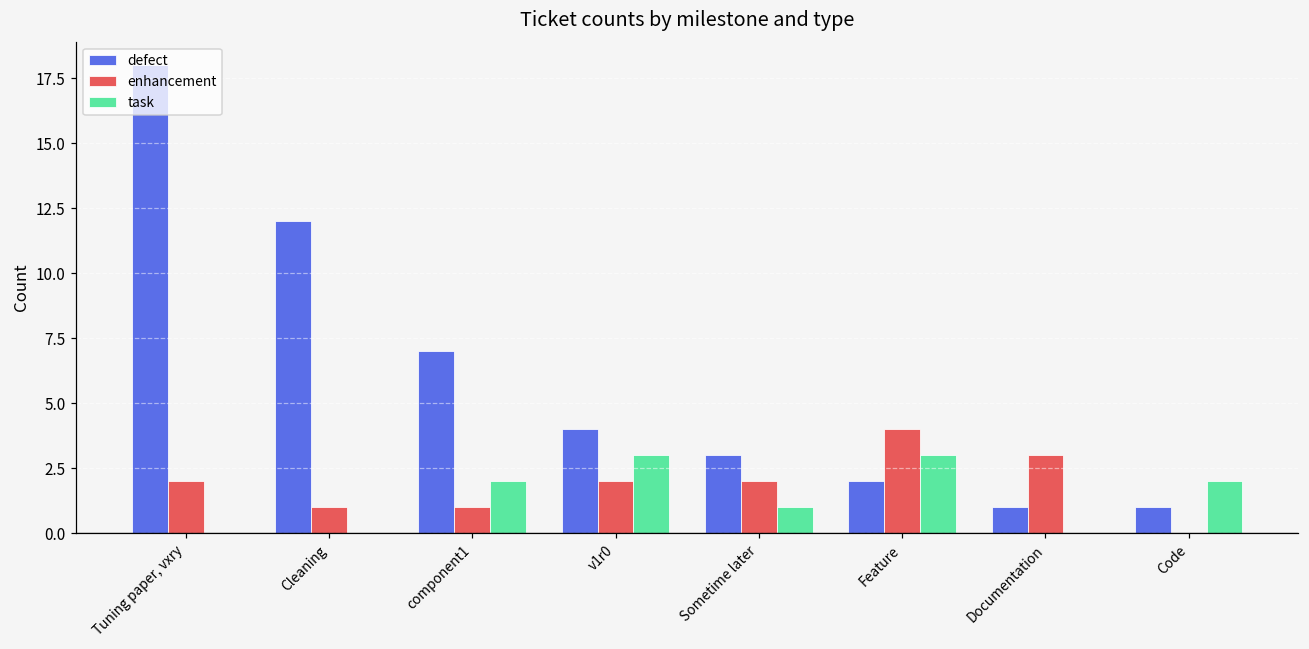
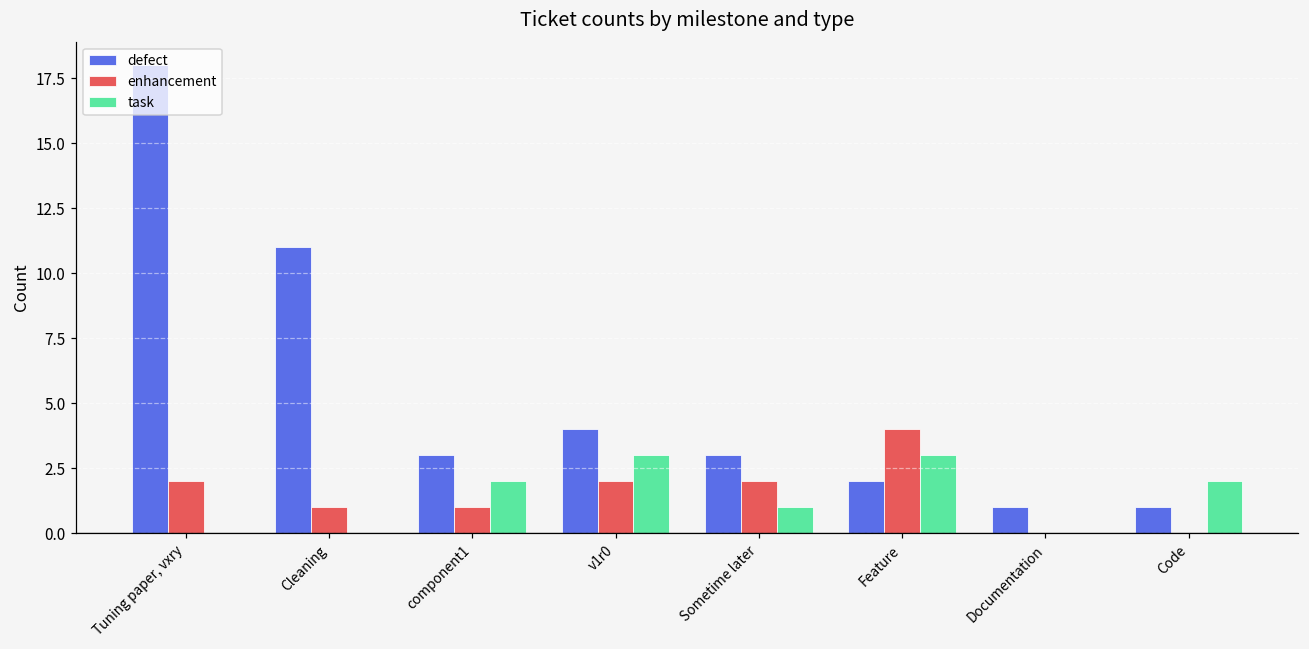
  {
    "defect": {
-     "Cleaning": 12,
-     "component1": 7,
+     "Cleaning": 11,
+     "component1": 3,
      "v1r0": 4,
      "Sometime later": 3,
      "Feature": 2,
      "Documentation": 1,
      "Code": 1
    },
    "enhancement": {
      "Tuning paper, vxry": 2,
      "Cleaning": 1,
      "component1": 1,
      "v1r0": 2,
      "Sometime later": 2,
      "Feature": 4,
-     "Documentation": 3,
+     "Documentation": 0,
      "Code": 0
    },
    "task": {
      "Tuning paper, vxry": 0,
      "Cleaning": 0,
      "component1": 2,
      "v1r0": 3,
      "Sometime later": 1,
      "Feature": 3,
      "Documentation": 0,
      "Code": 2
    }
  }
